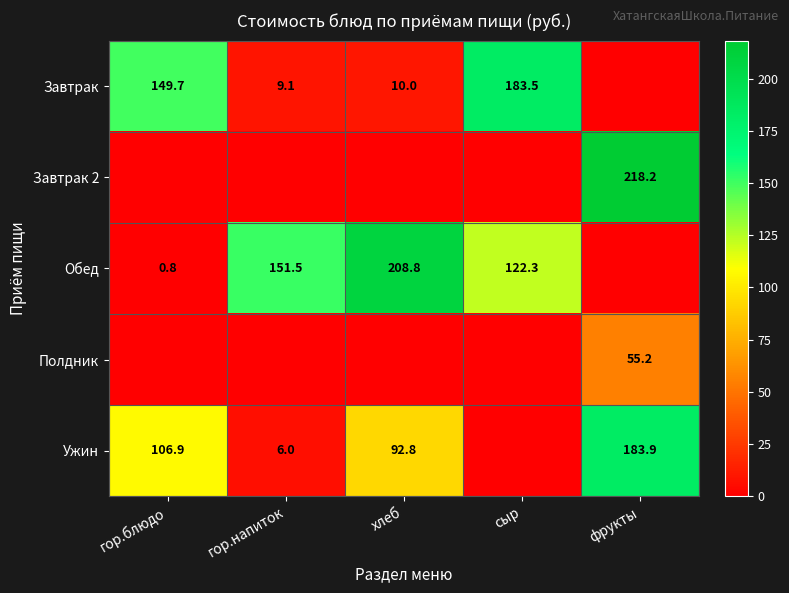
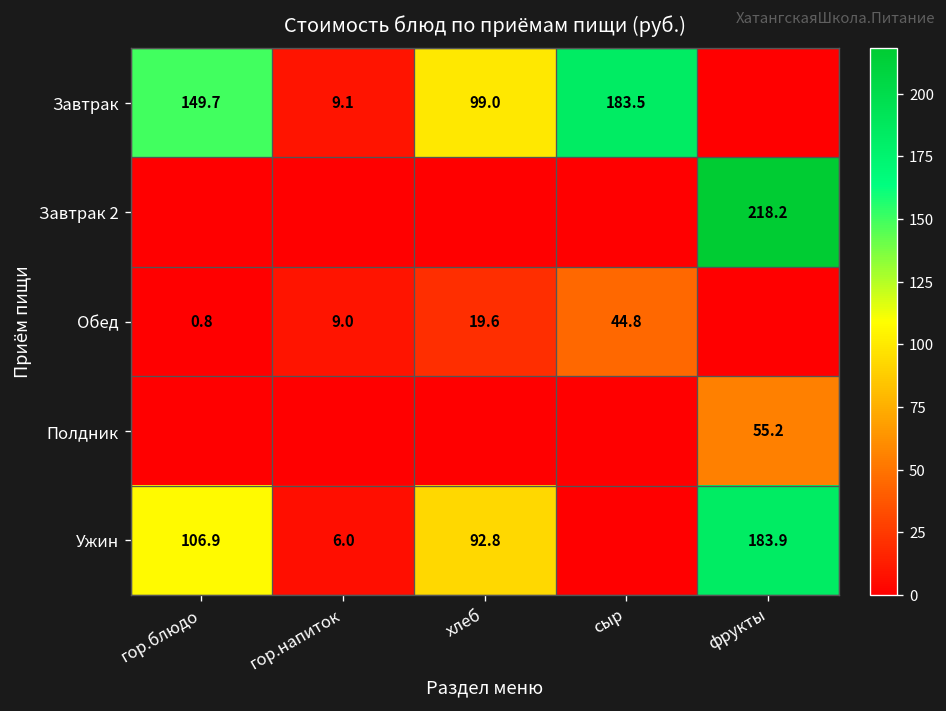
  {
    "Завтрак": {
      "гор.блюдо": 149.7,
      "гор.напиток": 9.1,
-     "хлеб": 10.0,
+     "хлеб": 99.0,
      "сыр": 183.5
    },
    "Завтрак 2": {
      "фрукты": 218.2
    },
    "Обед": {
      "гор.блюдо": 0.8,
-     "гор.напиток": 151.5,
-     "хлеб": 208.8,
-     "сыр": 122.3
+     "гор.напиток": 9.0,
+     "хлеб": 19.6,
+     "сыр": 44.8
    },
    "Полдник": {
      "фрукты": 55.2
    },
    "Ужин": {
      "гор.блюдо": 106.9,
      "гор.напиток": 6.0,
      "хлеб": 92.8,
      "фрукты": 183.9
    }
  }
